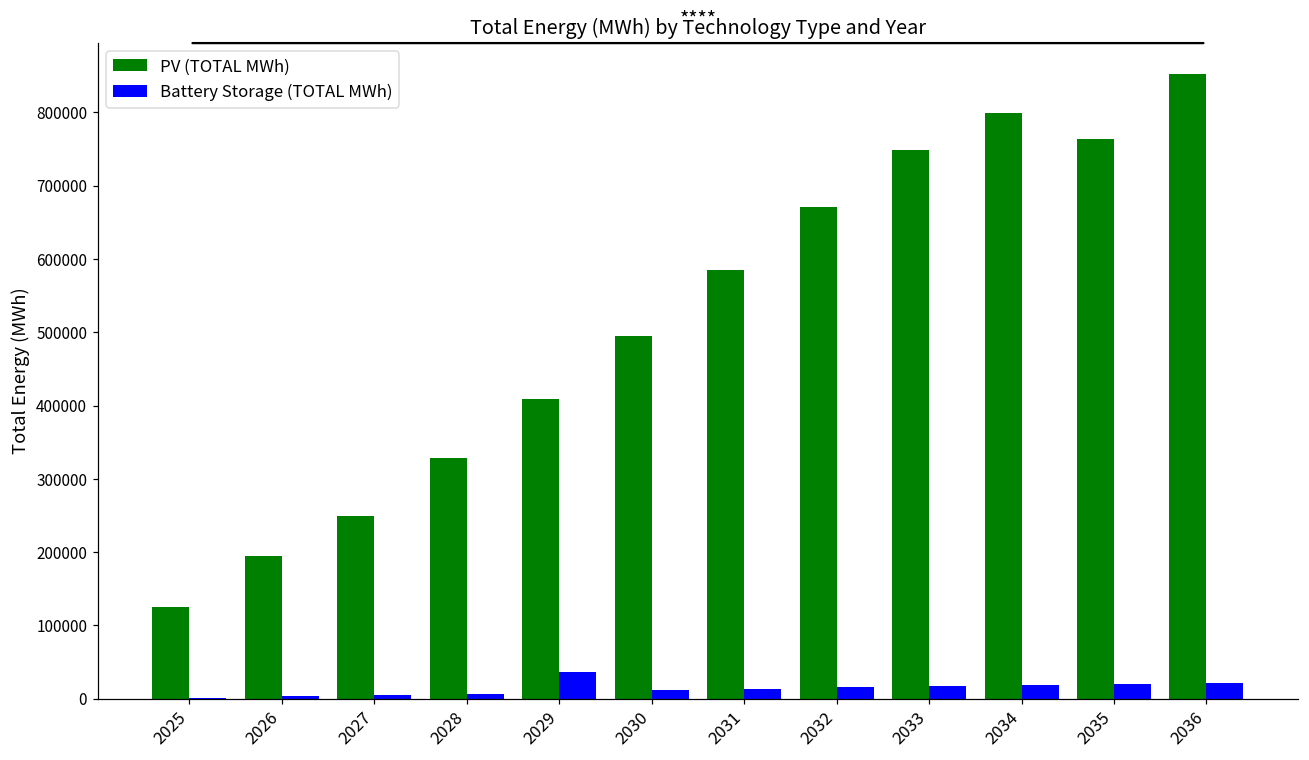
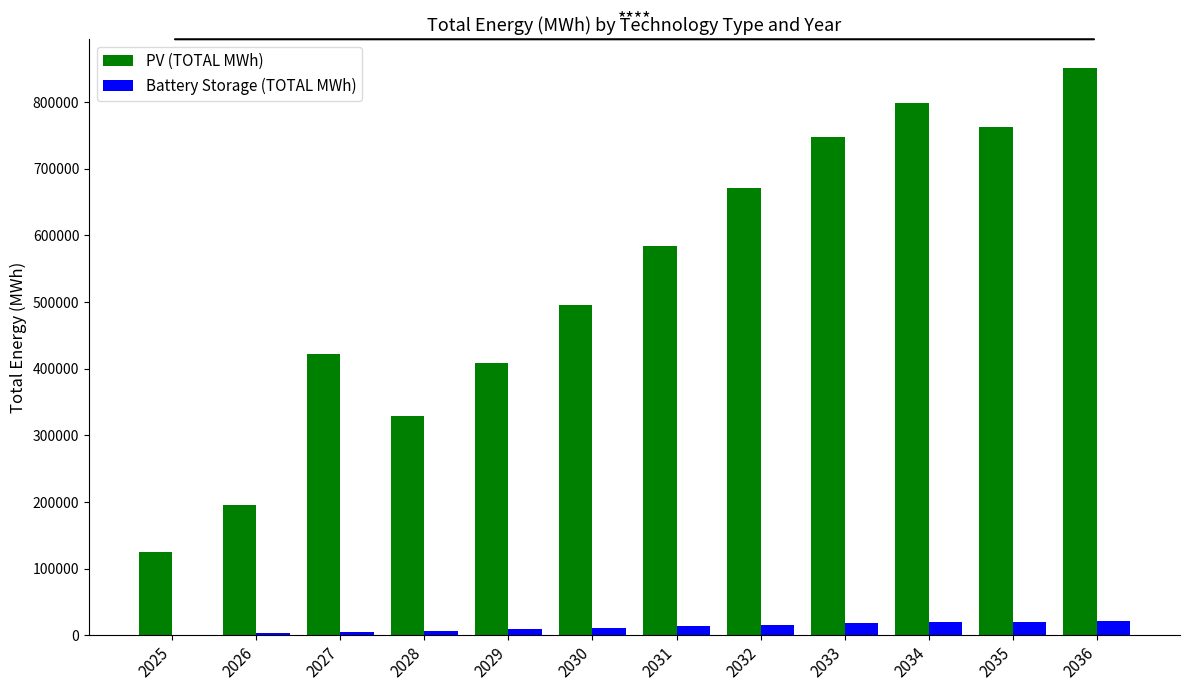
  {
    "PV (TOTAL MWh)": {
      "2025": 130000,
      "2026": 190000,
-     "2027": 250000,
+     "2027": 420000,
      "2028": 330000,
      "2029": 410000,
      "2030": 500000,
      "2031": 580000,
      "2032": 670000,
      "2033": 750000,
      "2034": 800000,
      "2035": 760000,
      "2036": 850000
    },
    "Battery Storage (TOTAL MWh)": {
      "2027": 10000,
      "2028": 10000,
-     "2029": 40000,
+     "2029": 10000,
      "2030": 10000,
      "2031": 10000,
      "2032": 20000,
      "2033": 20000,
      "2034": 20000,
      "2035": 20000,
      "2036": 20000
    }
  }
